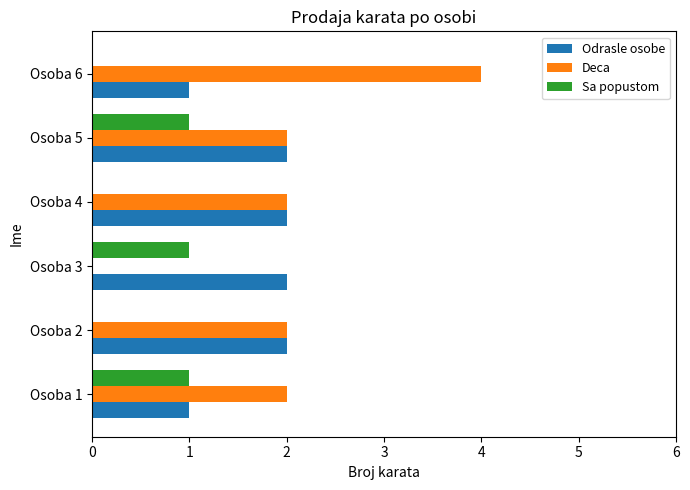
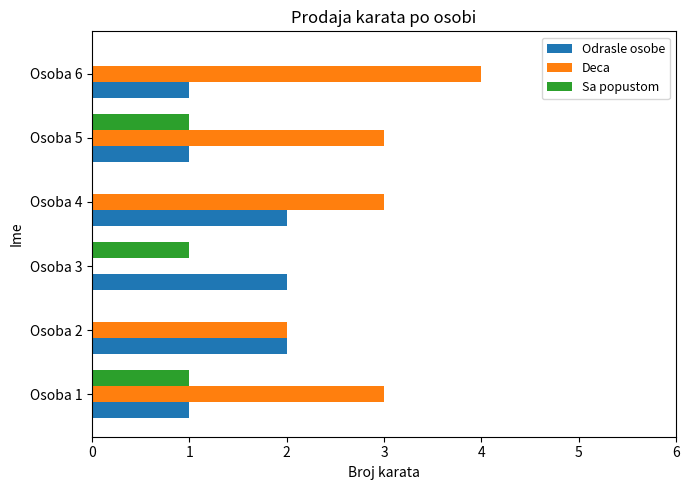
  {
    "Odrasle osobe": {
      "Osoba 6": 1,
-     "Osoba 5": 2,
+     "Osoba 5": 1,
      "Osoba 4": 2,
      "Osoba 3": 2,
      "Osoba 2": 2,
      "Osoba 1": 1
    },
    "Deca": {
      "Osoba 6": 4,
-     "Osoba 5": 2,
-     "Osoba 4": 2,
+     "Osoba 5": 3,
+     "Osoba 4": 3,
      "Osoba 3": 0,
      "Osoba 2": 2,
-     "Osoba 1": 2
+     "Osoba 1": 3
    },
    "Sa popustom": {
      "Osoba 6": 0,
      "Osoba 5": 1,
      "Osoba 4": 0,
      "Osoba 3": 1,
      "Osoba 2": 0,
      "Osoba 1": 1
    }
  }
